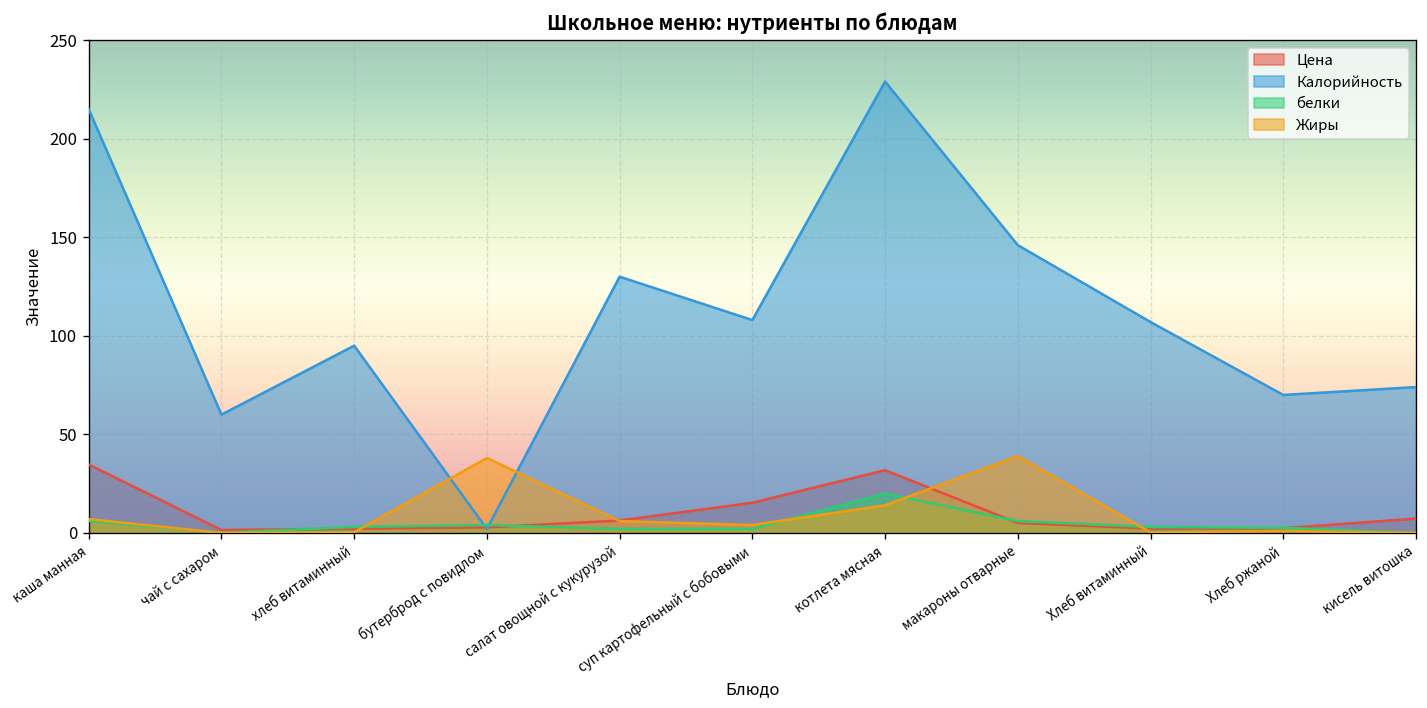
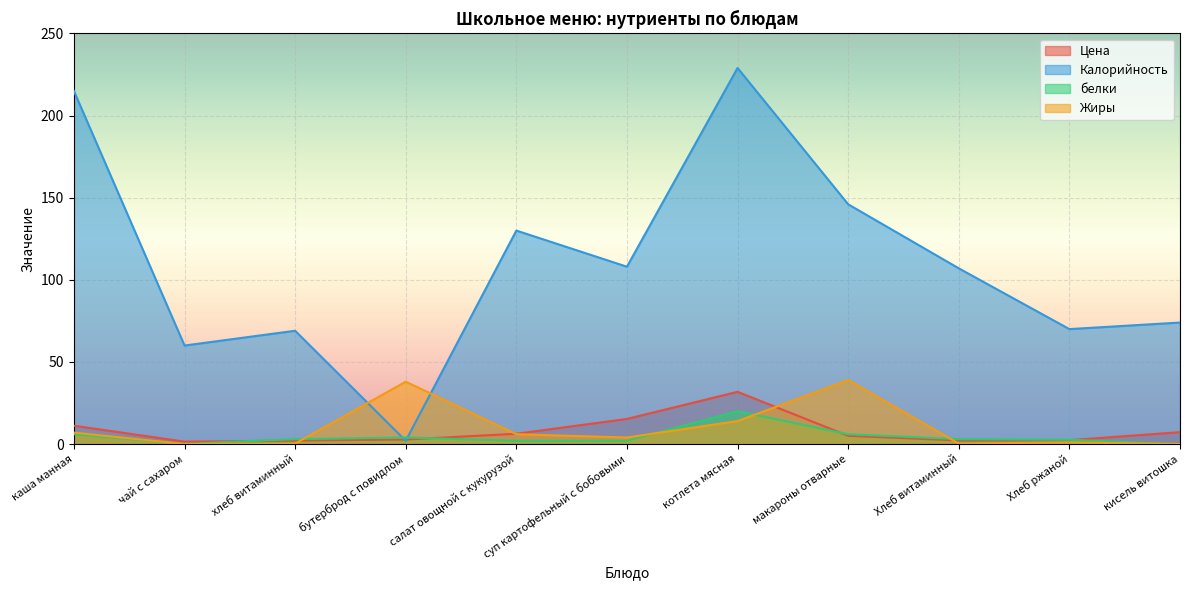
  {
    "Цена": {
-     "каша манная": 35,
+     "каша манная": 11,
      "суп картофельный с бобовыми": 15,
      "котлета мясная": 32,
      "кисель витошка": 7
    },
    "Калорийность": {
      "каша манная": 215,
      "чай с сахаром": 60,
-     "хлеб витаминный": 95,
+     "хлеб витаминный": 69,
      "салат овощной с кукурузой": 130,
      "суп картофельный с бобовыми": 108,
      "котлета мясная": 229,
      "макароны отварные": 146,
      "Хлеб витаминный": 107,
      "Хлеб ржаной": 70,
      "кисель витошка": 74
    },
    "белки": {
      "салат овощной с кукурузой": 2,
      "суп картофельный с бобовыми": 2,
      "котлета мясная": 20
    },
    "Жиры": {
      "хлеб витаминный": 0,
      "бутерброд с повидлом": 38,
      "суп картофельный с бобовыми": 4,
      "котлета мясная": 14,
      "макароны отварные": 39,
      "Хлеб витаминный": 0
    }
  }
